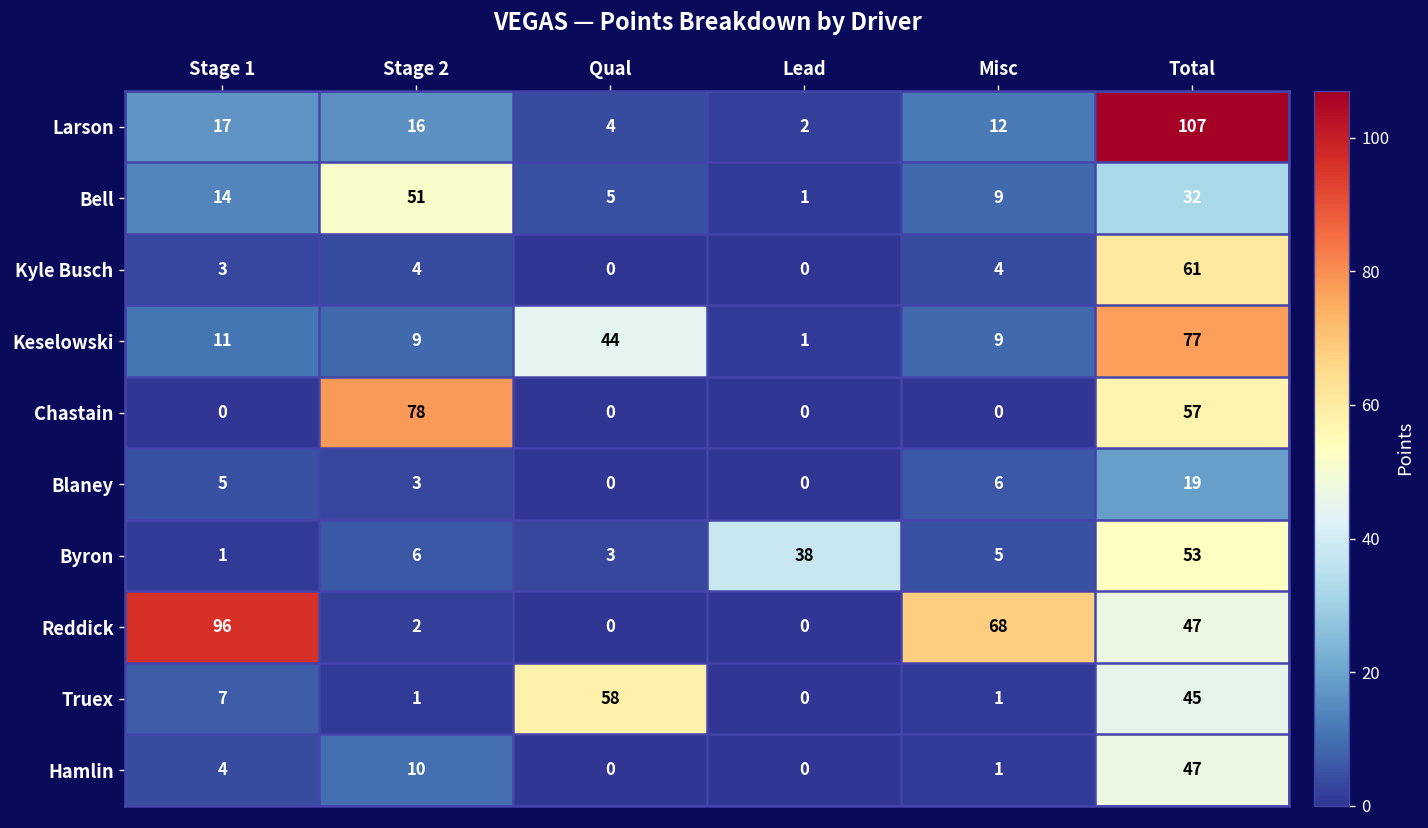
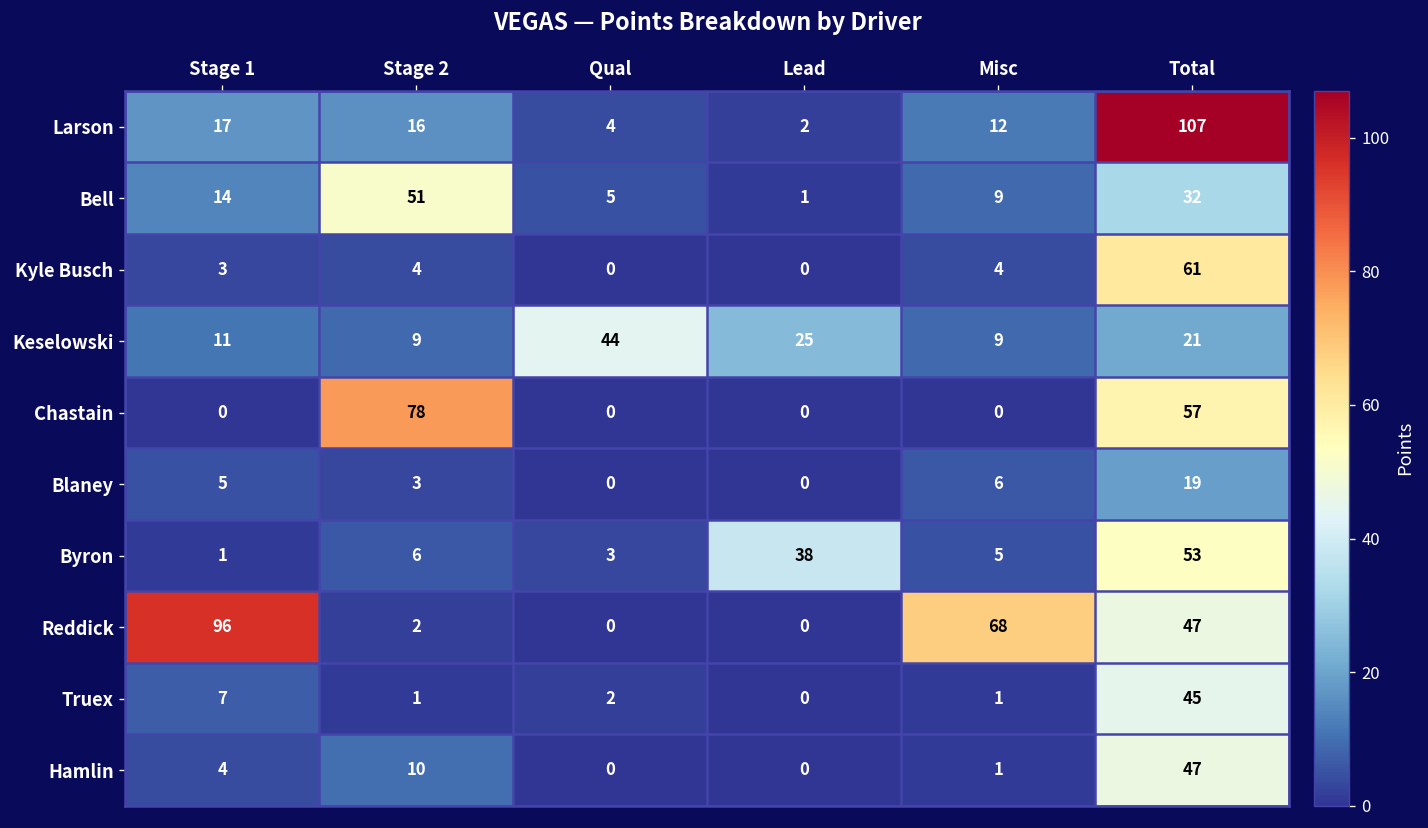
  {
    "Larson": {
      "Stage 1": 17,
      "Stage 2": 16,
      "Qual": 4,
      "Lead": 2,
      "Misc": 12,
      "Total": 107
    },
    "Bell": {
      "Stage 1": 14,
      "Stage 2": 51,
      "Qual": 5,
      "Lead": 1,
      "Misc": 9,
      "Total": 32
    },
    "Kyle Busch": {
      "Stage 1": 3,
      "Stage 2": 4,
      "Qual": 0,
      "Lead": 0,
      "Misc": 4,
      "Total": 61
    },
    "Keselowski": {
      "Stage 1": 11,
      "Stage 2": 9,
      "Qual": 44,
-     "Lead": 1,
+     "Lead": 25,
      "Misc": 9,
-     "Total": 77
+     "Total": 21
    },
    "Chastain": {
      "Stage 1": 0,
      "Stage 2": 78,
      "Qual": 0,
      "Lead": 0,
      "Misc": 0,
      "Total": 57
    },
    "Blaney": {
      "Stage 1": 5,
      "Stage 2": 3,
      "Qual": 0,
      "Lead": 0,
      "Misc": 6,
      "Total": 19
    },
    "Byron": {
      "Stage 1": 1,
      "Stage 2": 6,
      "Qual": 3,
      "Lead": 38,
      "Misc": 5,
      "Total": 53
    },
    "Reddick": {
      "Stage 1": 96,
      "Stage 2": 2,
      "Qual": 0,
      "Lead": 0,
      "Misc": 68,
      "Total": 47
    },
    "Truex": {
      "Stage 1": 7,
      "Stage 2": 1,
-     "Qual": 58,
+     "Qual": 2,
      "Lead": 0,
      "Misc": 1,
      "Total": 45
    },
    "Hamlin": {
      "Stage 1": 4,
      "Stage 2": 10,
      "Qual": 0,
      "Lead": 0,
      "Misc": 1,
      "Total": 47
    }
  }
